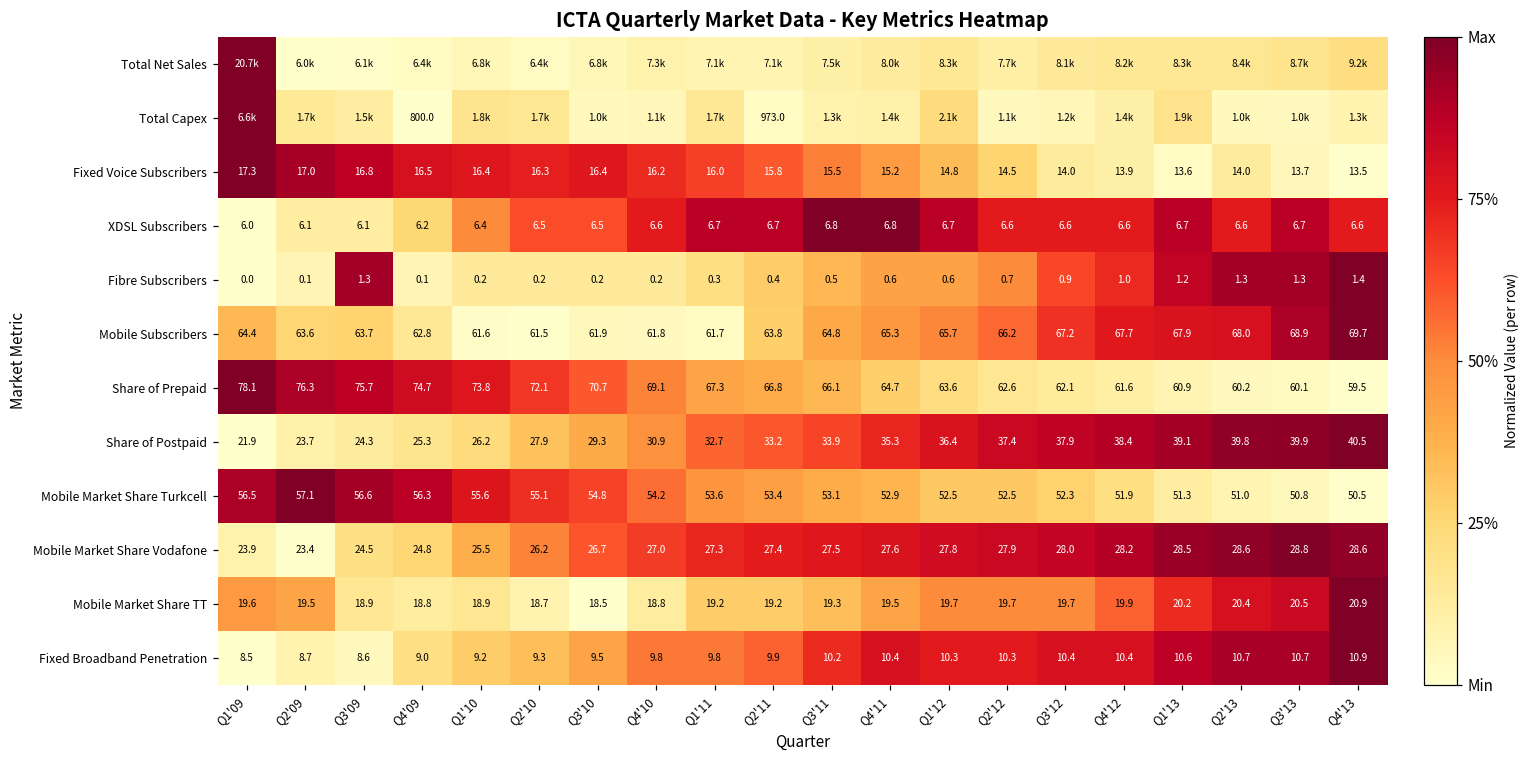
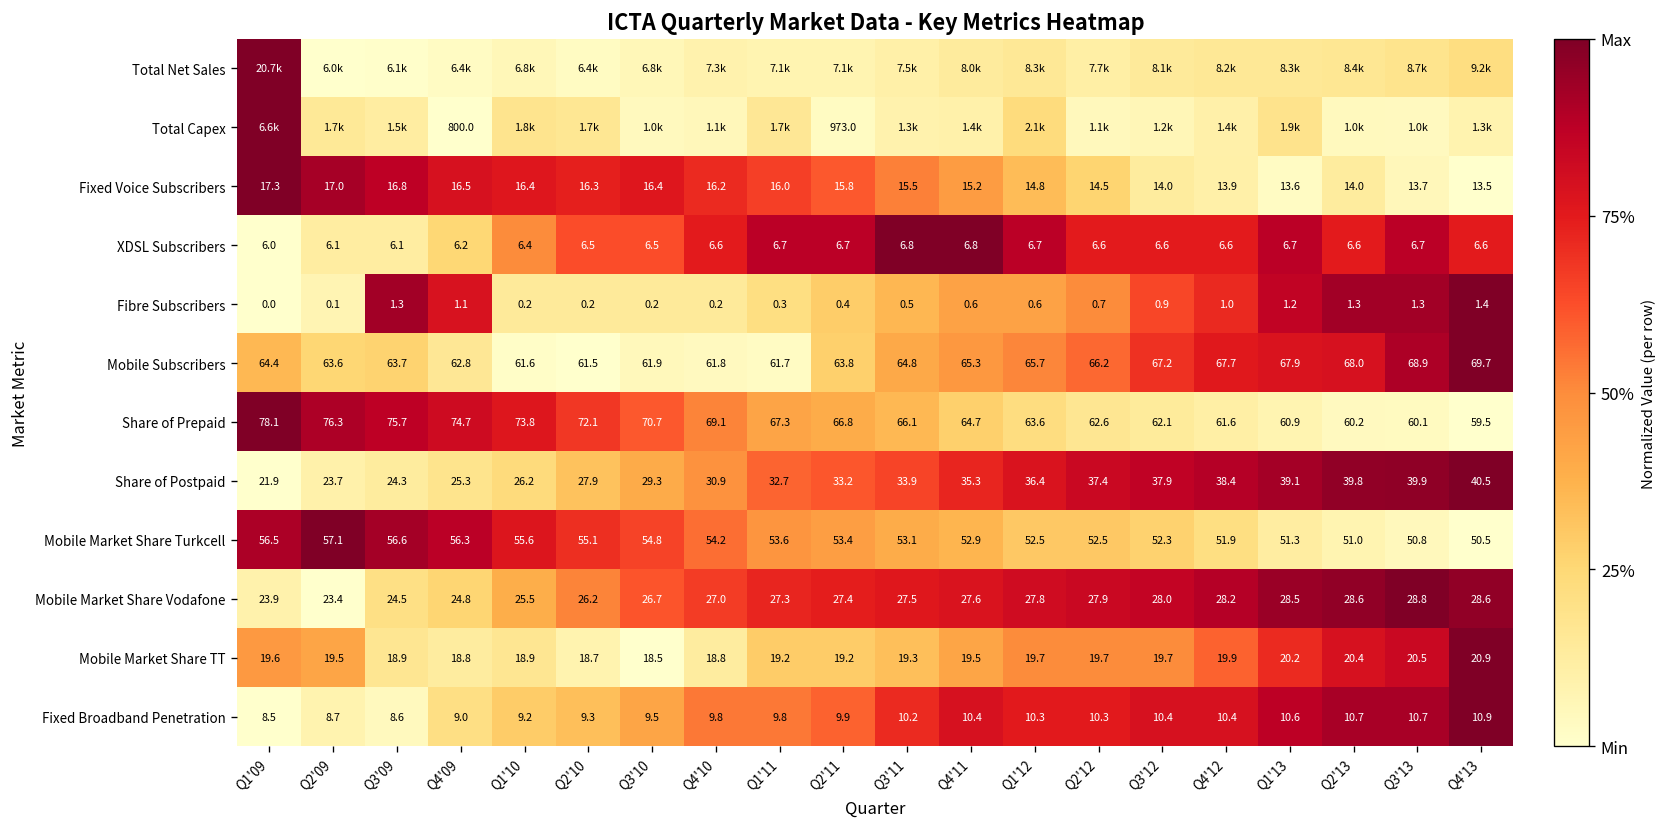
  {
    "Fibre Subscribers": {
      "Q1'09": 0.0,
      "Q2'09": 0.1,
      "Q3'09": 1.3,
-     "Q4'09": 0.1,
+     "Q4'09": 1.1,
      "Q1'10": 0.2,
      "Q2'10": 0.2,
      "Q3'10": 0.2,
      "Q4'10": 0.2,
      "Q1'11": 0.3,
      "Q2'11": 0.4,
      "Q3'11": 0.5,
      "Q4'11": 0.6,
      "Q1'12": 0.6,
      "Q2'12": 0.7,
      "Q3'12": 0.9,
      "Q4'12": 1.0,
      "Q1'13": 1.2,
      "Q2'13": 1.3,
      "Q3'13": 1.3,
      "Q4'13": 1.4
    }
  }
